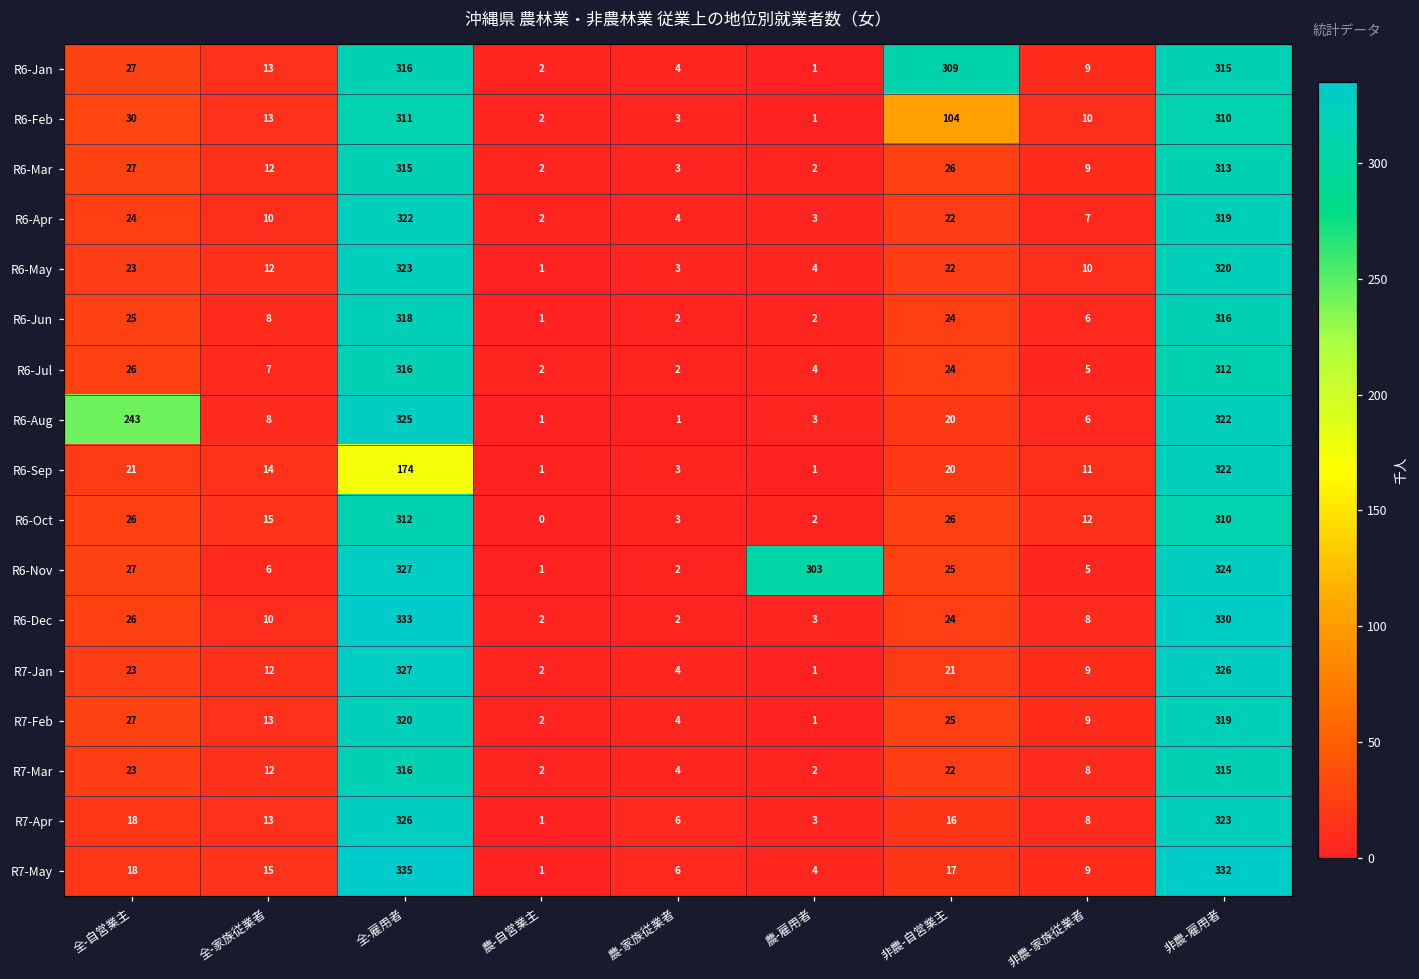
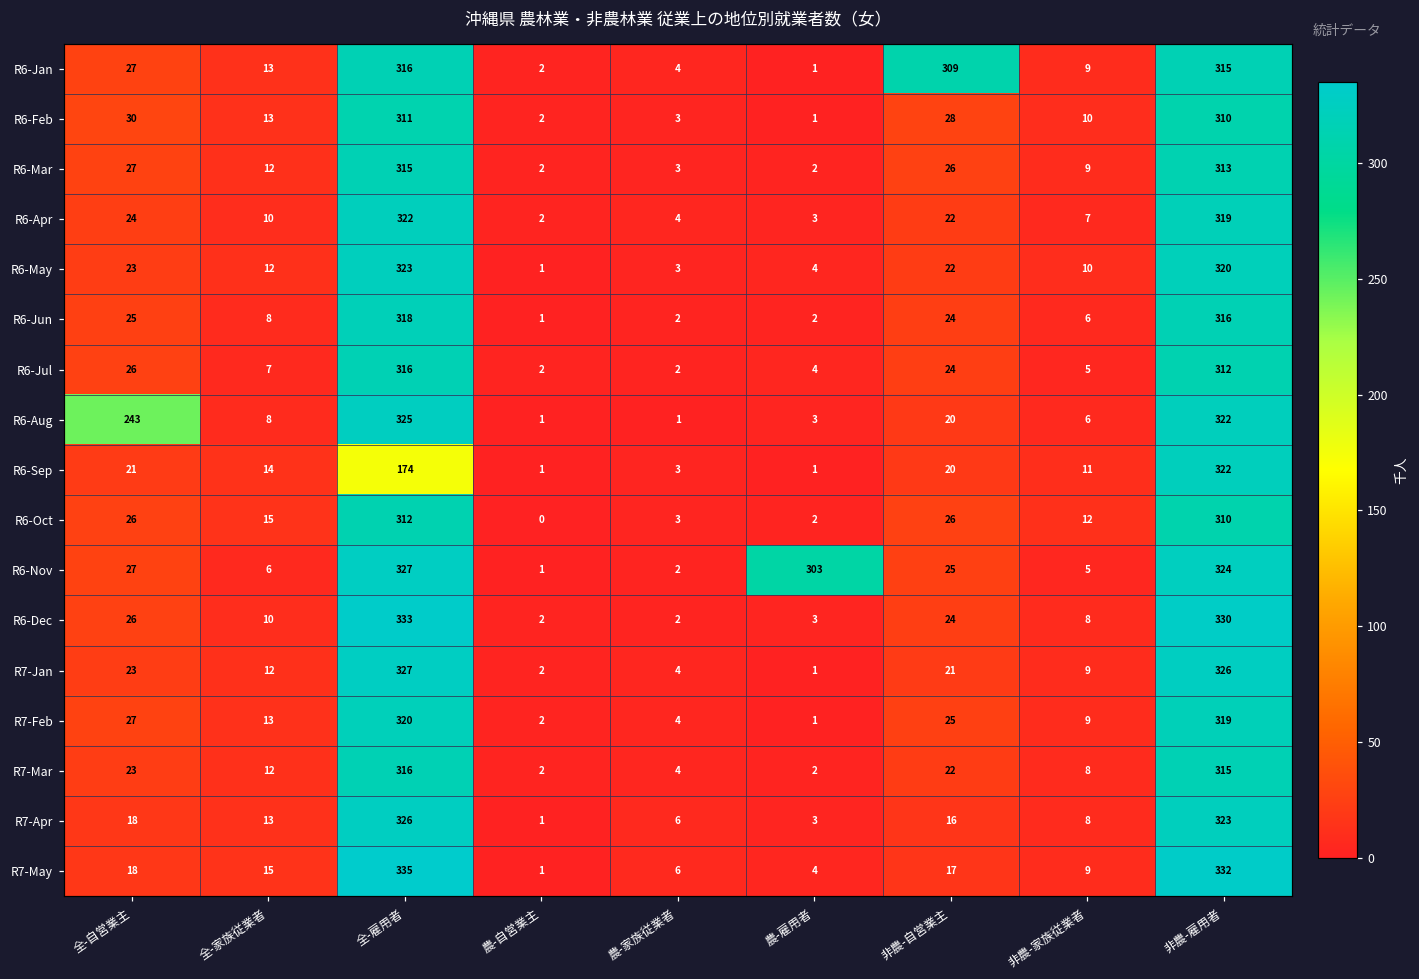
  {
    "R6-Jan": {
      "全-自営業主": 27,
      "全-家族従業者": 13,
      "全-雇用者": 316,
      "農-自営業主": 2,
      "農-家族従業者": 4,
      "農-雇用者": 1,
      "非農-自営業主": 309,
      "非農-家族従業者": 9,
      "非農-雇用者": 315
    },
    "R6-Feb": {
      "全-自営業主": 30,
      "全-家族従業者": 13,
      "全-雇用者": 311,
      "農-自営業主": 2,
      "農-家族従業者": 3,
      "農-雇用者": 1,
-     "非農-自営業主": 104,
+     "非農-自営業主": 28,
      "非農-家族従業者": 10,
      "非農-雇用者": 310
    },
    "R6-Mar": {
      "全-自営業主": 27,
      "全-家族従業者": 12,
      "全-雇用者": 315,
      "農-自営業主": 2,
      "農-家族従業者": 3,
      "農-雇用者": 2,
      "非農-自営業主": 26,
      "非農-家族従業者": 9,
      "非農-雇用者": 313
    },
    "R6-Apr": {
      "全-自営業主": 24,
      "全-家族従業者": 10,
      "全-雇用者": 322,
      "農-自営業主": 2,
      "農-家族従業者": 4,
      "農-雇用者": 3,
      "非農-自営業主": 22,
      "非農-家族従業者": 7,
      "非農-雇用者": 319
    },
    "R6-May": {
      "全-自営業主": 23,
      "全-家族従業者": 12,
      "全-雇用者": 323,
      "農-自営業主": 1,
      "農-家族従業者": 3,
      "農-雇用者": 4,
      "非農-自営業主": 22,
      "非農-家族従業者": 10,
      "非農-雇用者": 320
    },
    "R6-Jun": {
      "全-自営業主": 25,
      "全-家族従業者": 8,
      "全-雇用者": 318,
      "農-自営業主": 1,
      "農-家族従業者": 2,
      "農-雇用者": 2,
      "非農-自営業主": 24,
      "非農-家族従業者": 6,
      "非農-雇用者": 316
    },
    "R6-Jul": {
      "全-自営業主": 26,
      "全-家族従業者": 7,
      "全-雇用者": 316,
      "農-自営業主": 2,
      "農-家族従業者": 2,
      "農-雇用者": 4,
      "非農-自営業主": 24,
      "非農-家族従業者": 5,
      "非農-雇用者": 312
    },
    "R6-Aug": {
      "全-自営業主": 243,
      "全-家族従業者": 8,
      "全-雇用者": 325,
      "農-自営業主": 1,
      "農-家族従業者": 1,
      "農-雇用者": 3,
      "非農-自営業主": 20,
      "非農-家族従業者": 6,
      "非農-雇用者": 322
    },
    "R6-Sep": {
      "全-自営業主": 21,
      "全-家族従業者": 14,
      "全-雇用者": 174,
      "農-自営業主": 1,
      "農-家族従業者": 3,
      "農-雇用者": 1,
      "非農-自営業主": 20,
      "非農-家族従業者": 11,
      "非農-雇用者": 322
    },
    "R6-Oct": {
      "全-自営業主": 26,
      "全-家族従業者": 15,
      "全-雇用者": 312,
      "農-自営業主": 0,
      "農-家族従業者": 3,
      "農-雇用者": 2,
      "非農-自営業主": 26,
      "非農-家族従業者": 12,
      "非農-雇用者": 310
    },
    "R6-Nov": {
      "全-自営業主": 27,
      "全-家族従業者": 6,
      "全-雇用者": 327,
      "農-自営業主": 1,
      "農-家族従業者": 2,
      "農-雇用者": 303,
      "非農-自営業主": 25,
      "非農-家族従業者": 5,
      "非農-雇用者": 324
    },
    "R6-Dec": {
      "全-自営業主": 26,
      "全-家族従業者": 10,
      "全-雇用者": 333,
      "農-自営業主": 2,
      "農-家族従業者": 2,
      "農-雇用者": 3,
      "非農-自営業主": 24,
      "非農-家族従業者": 8,
      "非農-雇用者": 330
    },
    "R7-Jan": {
      "全-自営業主": 23,
      "全-家族従業者": 12,
      "全-雇用者": 327,
      "農-自営業主": 2,
      "農-家族従業者": 4,
      "農-雇用者": 1,
      "非農-自営業主": 21,
      "非農-家族従業者": 9,
      "非農-雇用者": 326
    },
    "R7-Feb": {
      "全-自営業主": 27,
      "全-家族従業者": 13,
      "全-雇用者": 320,
      "農-自営業主": 2,
      "農-家族従業者": 4,
      "農-雇用者": 1,
      "非農-自営業主": 25,
      "非農-家族従業者": 9,
      "非農-雇用者": 319
    },
    "R7-Mar": {
      "全-自営業主": 23,
      "全-家族従業者": 12,
      "全-雇用者": 316,
      "農-自営業主": 2,
      "農-家族従業者": 4,
      "農-雇用者": 2,
      "非農-自営業主": 22,
      "非農-家族従業者": 8,
      "非農-雇用者": 315
    },
    "R7-Apr": {
      "全-自営業主": 18,
      "全-家族従業者": 13,
      "全-雇用者": 326,
      "農-自営業主": 1,
      "農-家族従業者": 6,
      "農-雇用者": 3,
      "非農-自営業主": 16,
      "非農-家族従業者": 8,
      "非農-雇用者": 323
    },
    "R7-May": {
      "全-自営業主": 18,
      "全-家族従業者": 15,
      "全-雇用者": 335,
      "農-自営業主": 1,
      "農-家族従業者": 6,
      "農-雇用者": 4,
      "非農-自営業主": 17,
      "非農-家族従業者": 9,
      "非農-雇用者": 332
    }
  }
